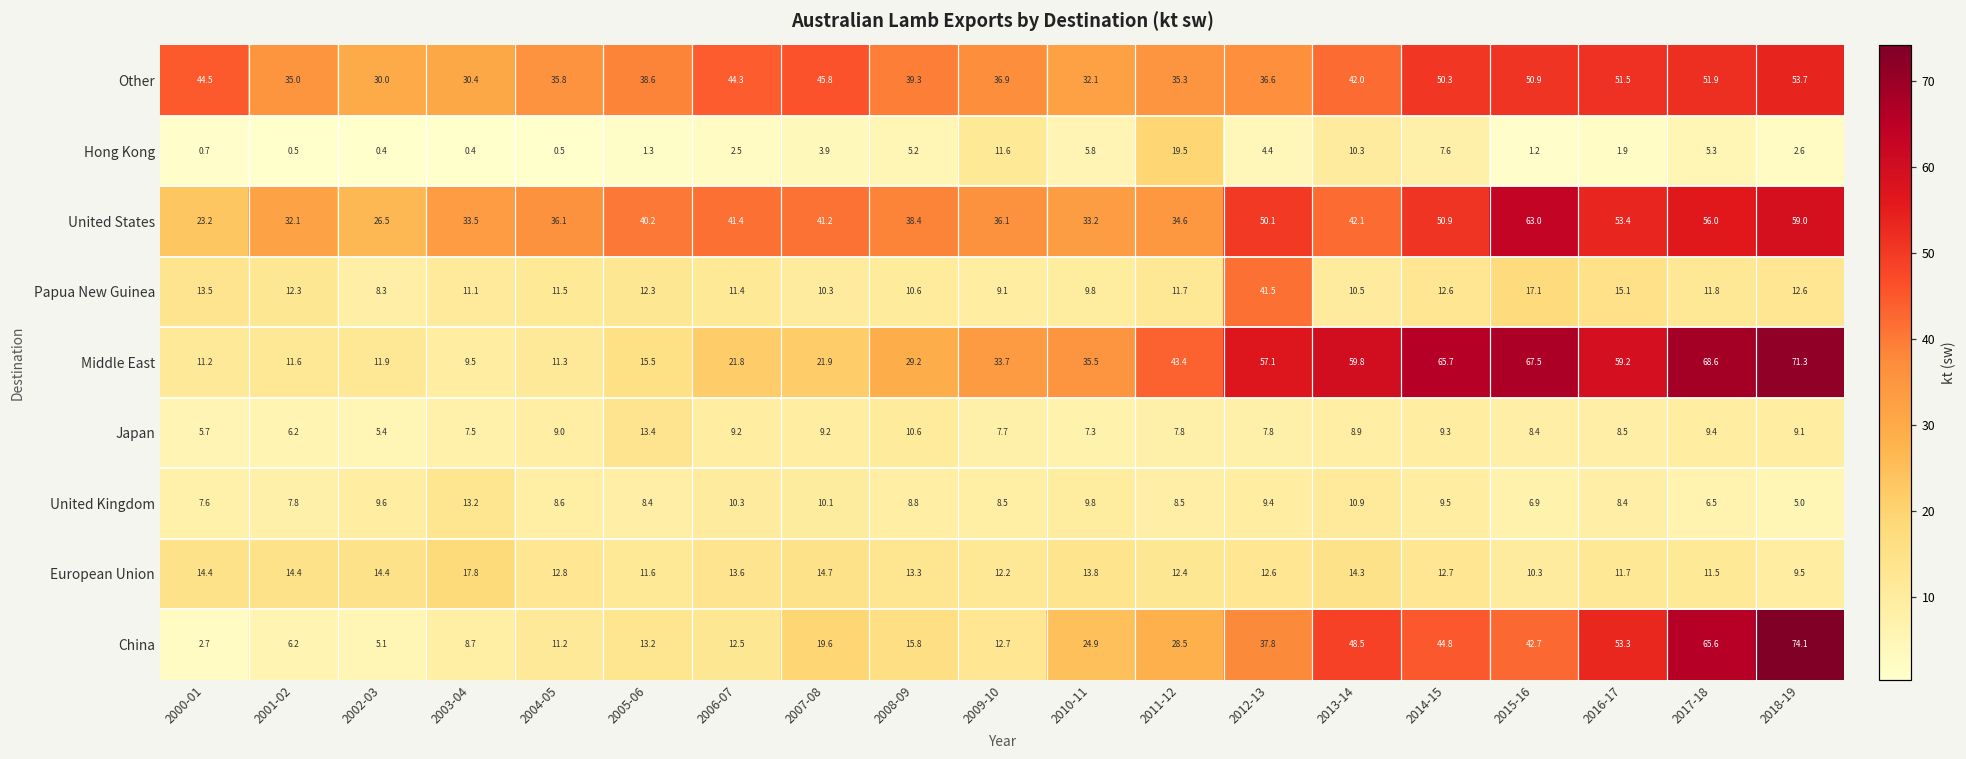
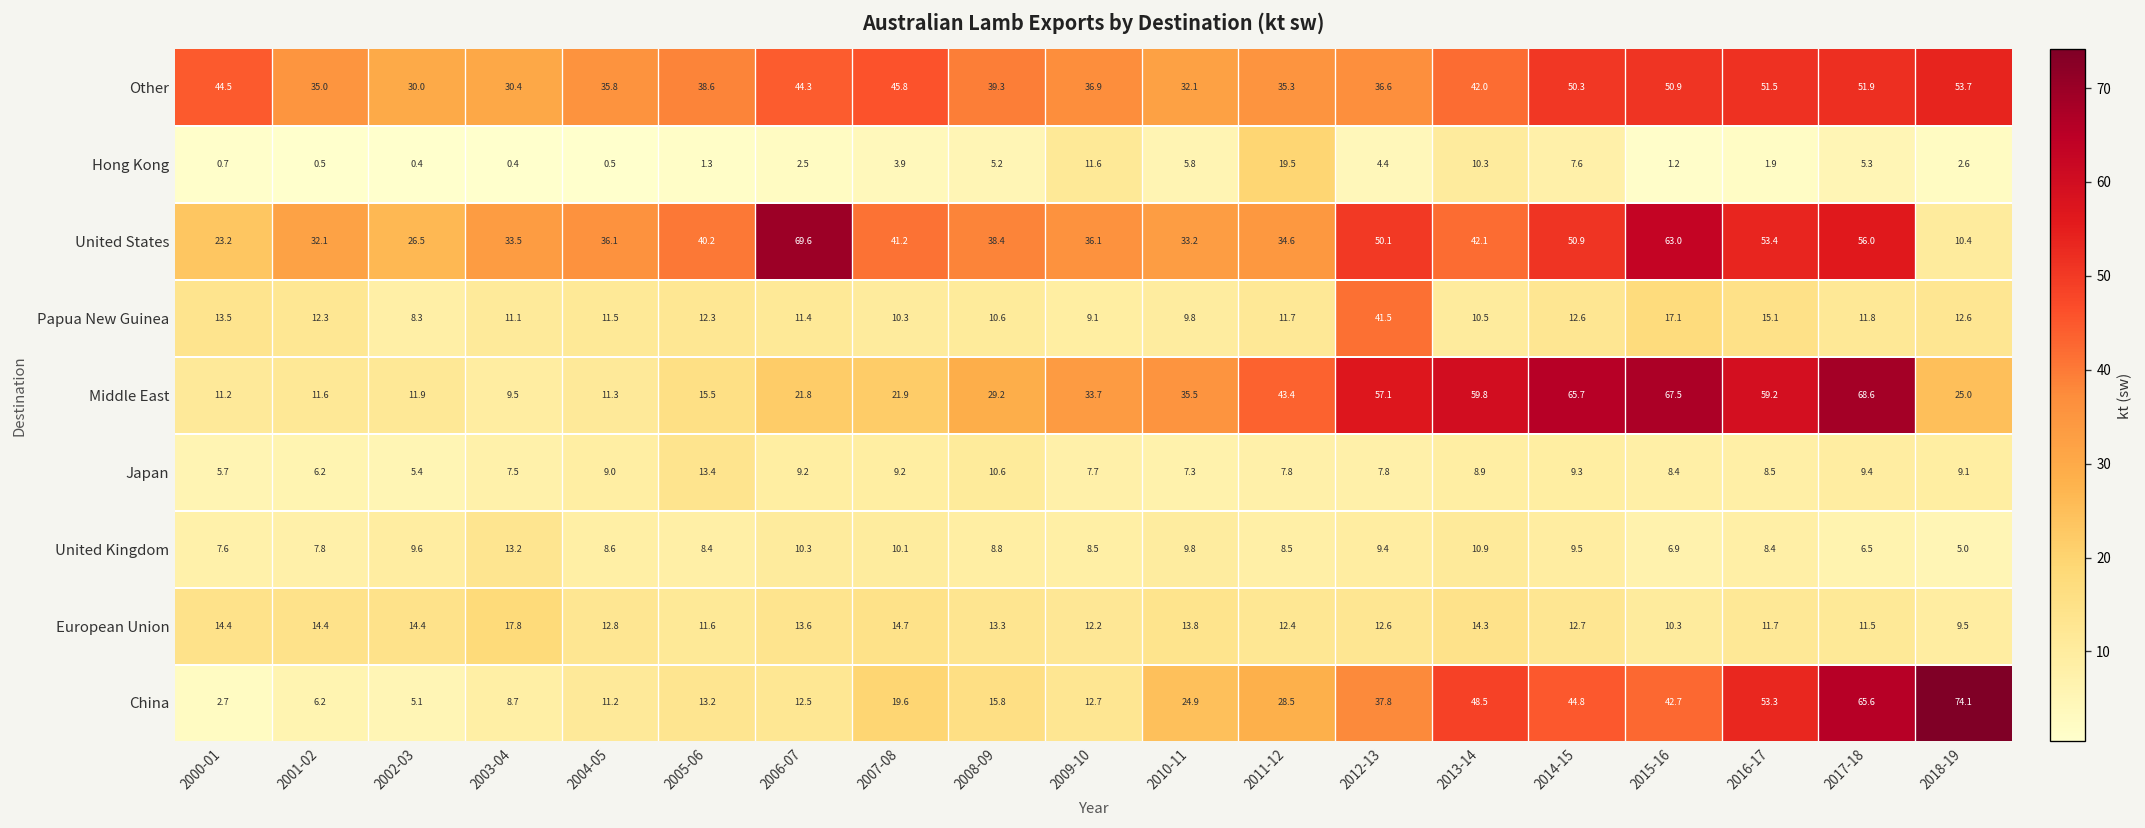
  {
    "Other": {
      "2000-01": 44.5,
      "2001-02": 35.0,
      "2002-03": 30.0,
      "2003-04": 30.4,
      "2004-05": 35.8,
      "2005-06": 38.6,
      "2006-07": 44.3,
      "2007-08": 45.8,
      "2008-09": 39.3,
      "2009-10": 36.9,
      "2010-11": 32.1,
      "2011-12": 35.3,
      "2012-13": 36.6,
      "2013-14": 42.0,
      "2014-15": 50.3,
      "2015-16": 50.9,
      "2016-17": 51.5,
      "2017-18": 51.9,
      "2018-19": 53.7
    },
    "Hong Kong": {
      "2000-01": 0.7,
      "2001-02": 0.5,
      "2002-03": 0.4,
      "2003-04": 0.4,
      "2004-05": 0.5,
      "2005-06": 1.3,
      "2006-07": 2.5,
      "2007-08": 3.9,
      "2008-09": 5.2,
      "2009-10": 11.6,
      "2010-11": 5.8,
      "2011-12": 19.5,
      "2012-13": 4.4,
      "2013-14": 10.3,
      "2014-15": 7.6,
      "2015-16": 1.2,
      "2016-17": 1.9,
      "2017-18": 5.3,
      "2018-19": 2.6
    },
    "United States": {
      "2000-01": 23.2,
      "2001-02": 32.1,
      "2002-03": 26.5,
      "2003-04": 33.5,
      "2004-05": 36.1,
      "2005-06": 40.2,
-     "2006-07": 41.4,
+     "2006-07": 69.6,
      "2007-08": 41.2,
      "2008-09": 38.4,
      "2009-10": 36.1,
      "2010-11": 33.2,
      "2011-12": 34.6,
      "2012-13": 50.1,
      "2013-14": 42.1,
      "2014-15": 50.9,
      "2015-16": 63.0,
      "2016-17": 53.4,
      "2017-18": 56.0,
-     "2018-19": 59.0
+     "2018-19": 10.4
    },
    "Papua New Guinea": {
      "2000-01": 13.5,
      "2001-02": 12.3,
      "2002-03": 8.3,
      "2003-04": 11.1,
      "2004-05": 11.5,
      "2005-06": 12.3,
      "2006-07": 11.4,
      "2007-08": 10.3,
      "2008-09": 10.6,
      "2009-10": 9.1,
      "2010-11": 9.8,
      "2011-12": 11.7,
      "2012-13": 41.5,
      "2013-14": 10.5,
      "2014-15": 12.6,
      "2015-16": 17.1,
      "2016-17": 15.1,
      "2017-18": 11.8,
      "2018-19": 12.6
    },
    "Middle East": {
      "2000-01": 11.2,
      "2001-02": 11.6,
      "2002-03": 11.9,
      "2003-04": 9.5,
      "2004-05": 11.3,
      "2005-06": 15.5,
      "2006-07": 21.8,
      "2007-08": 21.9,
      "2008-09": 29.2,
      "2009-10": 33.7,
      "2010-11": 35.5,
      "2011-12": 43.4,
      "2012-13": 57.1,
      "2013-14": 59.8,
      "2014-15": 65.7,
      "2015-16": 67.5,
      "2016-17": 59.2,
      "2017-18": 68.6,
-     "2018-19": 71.3
+     "2018-19": 25.0
    },
    "Japan": {
      "2000-01": 5.7,
      "2001-02": 6.2,
      "2002-03": 5.4,
      "2003-04": 7.5,
      "2004-05": 9.0,
      "2005-06": 13.4,
      "2006-07": 9.2,
      "2007-08": 9.2,
      "2008-09": 10.6,
      "2009-10": 7.7,
      "2010-11": 7.3,
      "2011-12": 7.8,
      "2012-13": 7.8,
      "2013-14": 8.9,
      "2014-15": 9.3,
      "2015-16": 8.4,
      "2016-17": 8.5,
      "2017-18": 9.4,
      "2018-19": 9.1
    },
    "United Kingdom": {
      "2000-01": 7.6,
      "2001-02": 7.8,
      "2002-03": 9.6,
      "2003-04": 13.2,
      "2004-05": 8.6,
      "2005-06": 8.4,
      "2006-07": 10.3,
      "2007-08": 10.1,
      "2008-09": 8.8,
      "2009-10": 8.5,
      "2010-11": 9.8,
      "2011-12": 8.5,
      "2012-13": 9.4,
      "2013-14": 10.9,
      "2014-15": 9.5,
      "2015-16": 6.9,
      "2016-17": 8.4,
      "2017-18": 6.5,
      "2018-19": 5.0
    },
    "European Union": {
      "2000-01": 14.4,
      "2001-02": 14.4,
      "2002-03": 14.4,
      "2003-04": 17.8,
      "2004-05": 12.8,
      "2005-06": 11.6,
      "2006-07": 13.6,
      "2007-08": 14.7,
      "2008-09": 13.3,
      "2009-10": 12.2,
      "2010-11": 13.8,
      "2011-12": 12.4,
      "2012-13": 12.6,
      "2013-14": 14.3,
      "2014-15": 12.7,
      "2015-16": 10.3,
      "2016-17": 11.7,
      "2017-18": 11.5,
      "2018-19": 9.5
    },
    "China": {
      "2000-01": 2.7,
      "2001-02": 6.2,
      "2002-03": 5.1,
      "2003-04": 8.7,
      "2004-05": 11.2,
      "2005-06": 13.2,
      "2006-07": 12.5,
      "2007-08": 19.6,
      "2008-09": 15.8,
      "2009-10": 12.7,
      "2010-11": 24.9,
      "2011-12": 28.5,
      "2012-13": 37.8,
      "2013-14": 48.5,
      "2014-15": 44.8,
      "2015-16": 42.7,
      "2016-17": 53.3,
      "2017-18": 65.6,
      "2018-19": 74.1
    }
  }
